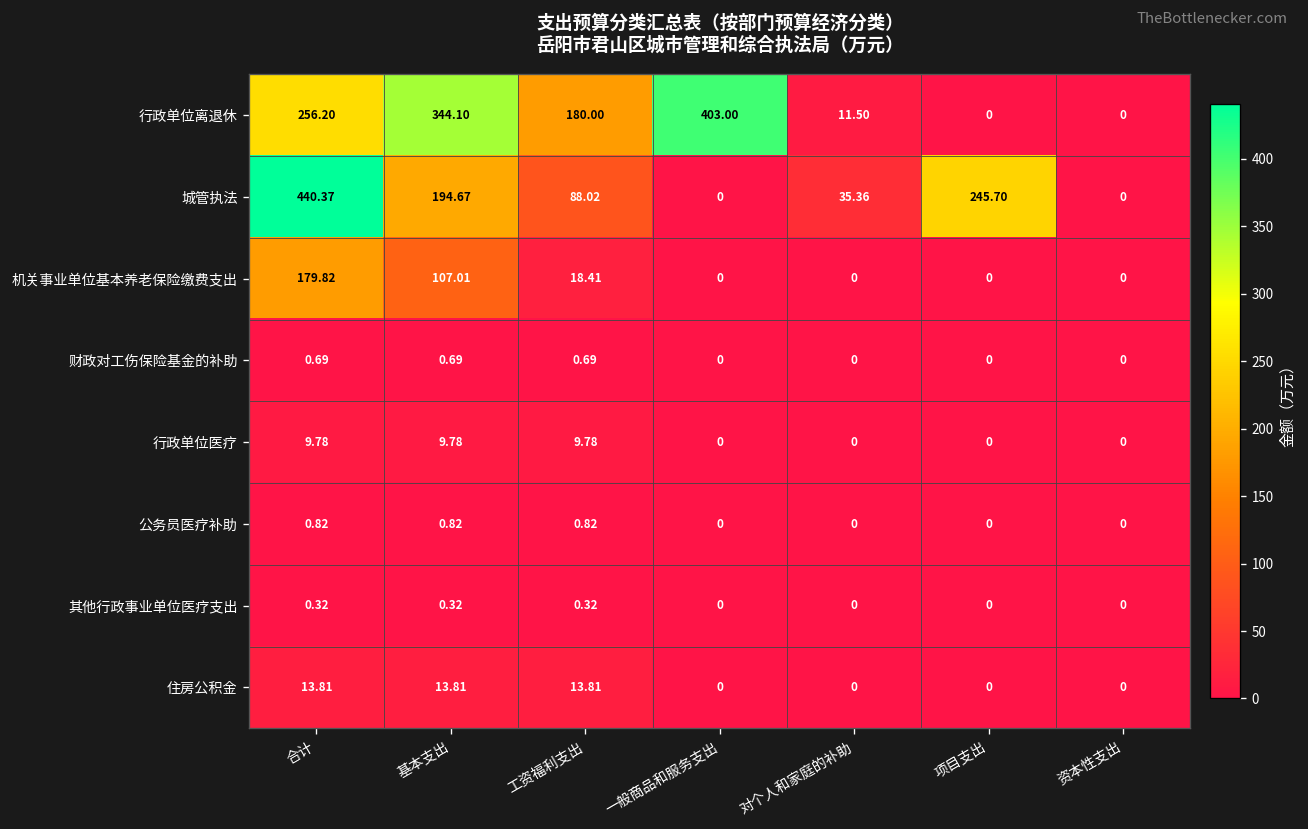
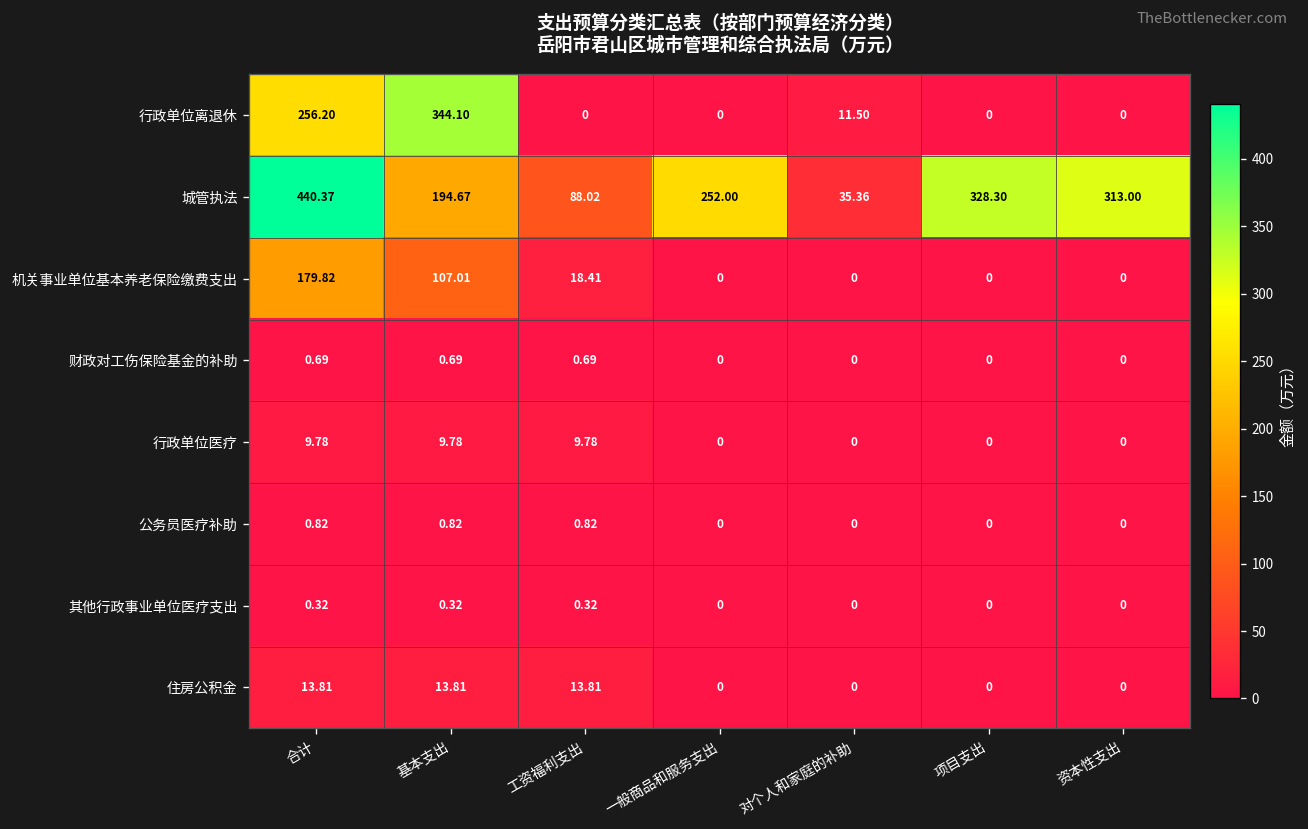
  {
    "行政单位离退休": {
      "合计": 256.20,
      "基本支出": 344.10,
-     "工资福利支出": 180.00,
-     "一般商品和服务支出": 403.00,
+     "工资福利支出": 0,
+     "一般商品和服务支出": 0,
      "对个人和家庭的补助": 11.50,
      "项目支出": 0,
      "资本性支出": 0
    },
    "城管执法": {
      "合计": 440.37,
      "基本支出": 194.67,
      "工资福利支出": 88.02,
-     "一般商品和服务支出": 0,
+     "一般商品和服务支出": 252.00,
      "对个人和家庭的补助": 35.36,
-     "项目支出": 245.70,
-     "资本性支出": 0
+     "项目支出": 328.30,
+     "资本性支出": 313.00
    },
    "机关事业单位基本养老保险缴费支出": {
      "合计": 179.82,
      "基本支出": 107.01,
      "工资福利支出": 18.41,
      "一般商品和服务支出": 0,
      "对个人和家庭的补助": 0,
      "项目支出": 0,
      "资本性支出": 0
    },
    "财政对工伤保险基金的补助": {
      "合计": 0.69,
      "基本支出": 0.69,
      "工资福利支出": 0.69,
      "一般商品和服务支出": 0,
      "对个人和家庭的补助": 0,
      "项目支出": 0,
      "资本性支出": 0
    },
    "行政单位医疗": {
      "合计": 9.78,
      "基本支出": 9.78,
      "工资福利支出": 9.78,
      "一般商品和服务支出": 0,
      "对个人和家庭的补助": 0,
      "项目支出": 0,
      "资本性支出": 0
    },
    "公务员医疗补助": {
      "合计": 0.82,
      "基本支出": 0.82,
      "工资福利支出": 0.82,
      "一般商品和服务支出": 0,
      "对个人和家庭的补助": 0,
      "项目支出": 0,
      "资本性支出": 0
    },
    "其他行政事业单位医疗支出": {
      "合计": 0.32,
      "基本支出": 0.32,
      "工资福利支出": 0.32,
      "一般商品和服务支出": 0,
      "对个人和家庭的补助": 0,
      "项目支出": 0,
      "资本性支出": 0
    },
    "住房公积金": {
      "合计": 13.81,
      "基本支出": 13.81,
      "工资福利支出": 13.81,
      "一般商品和服务支出": 0,
      "对个人和家庭的补助": 0,
      "项目支出": 0,
      "资本性支出": 0
    }
  }
